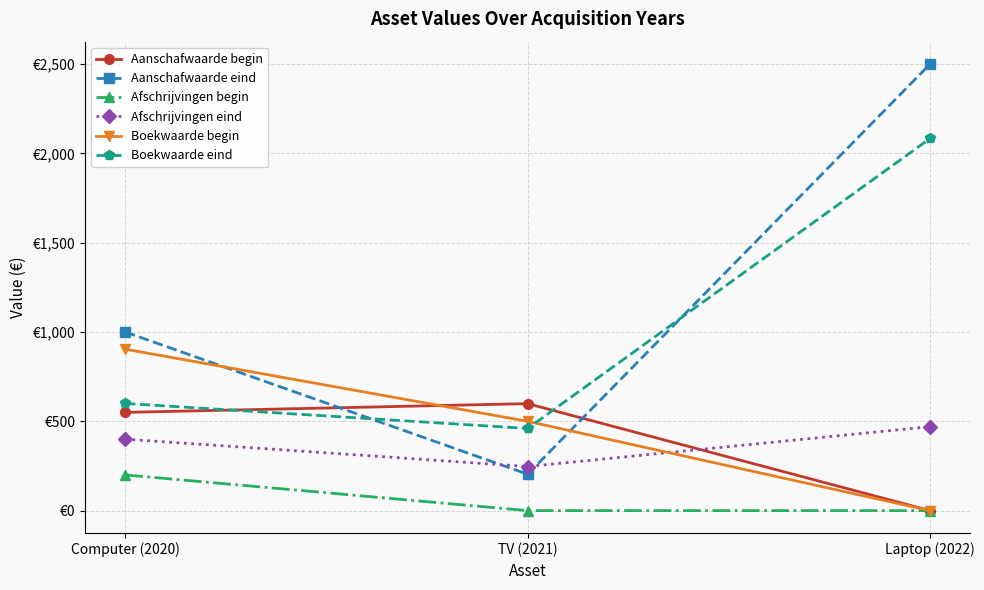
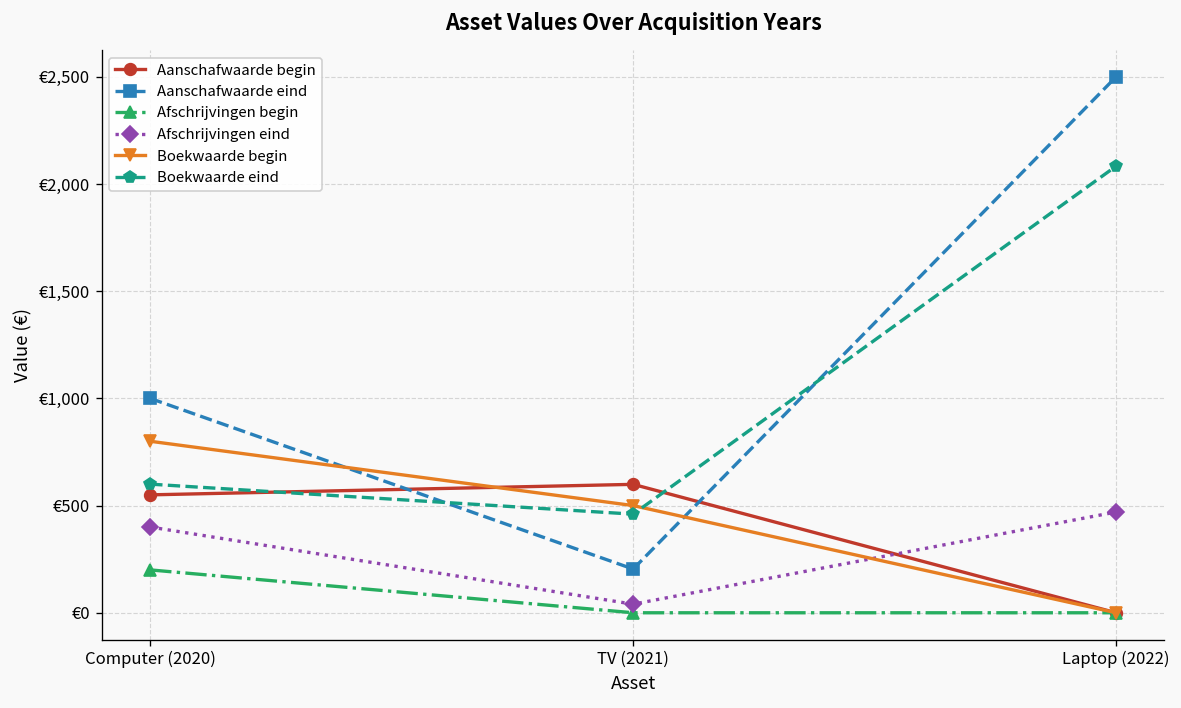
  {
    "Aanschafwaarde begin": {
      "Computer (2020)": "€550",
      "TV (2021)": "€600"
    },
    "Aanschafwaarde eind": {
      "Computer (2020)": "€1,000",
      "TV (2021)": "€200",
      "Laptop (2022)": "€2,500"
    },
    "Afschrijvingen eind": {
      "Computer (2020)": "€400",
-     "TV (2021)": "€250",
+     "TV (2021)": "€40",
      "Laptop (2022)": "€470"
    },
    "Boekwaarde begin": {
-     "Computer (2020)": "€900",
+     "Computer (2020)": "€800",
      "TV (2021)": "€500"
    }
  }
